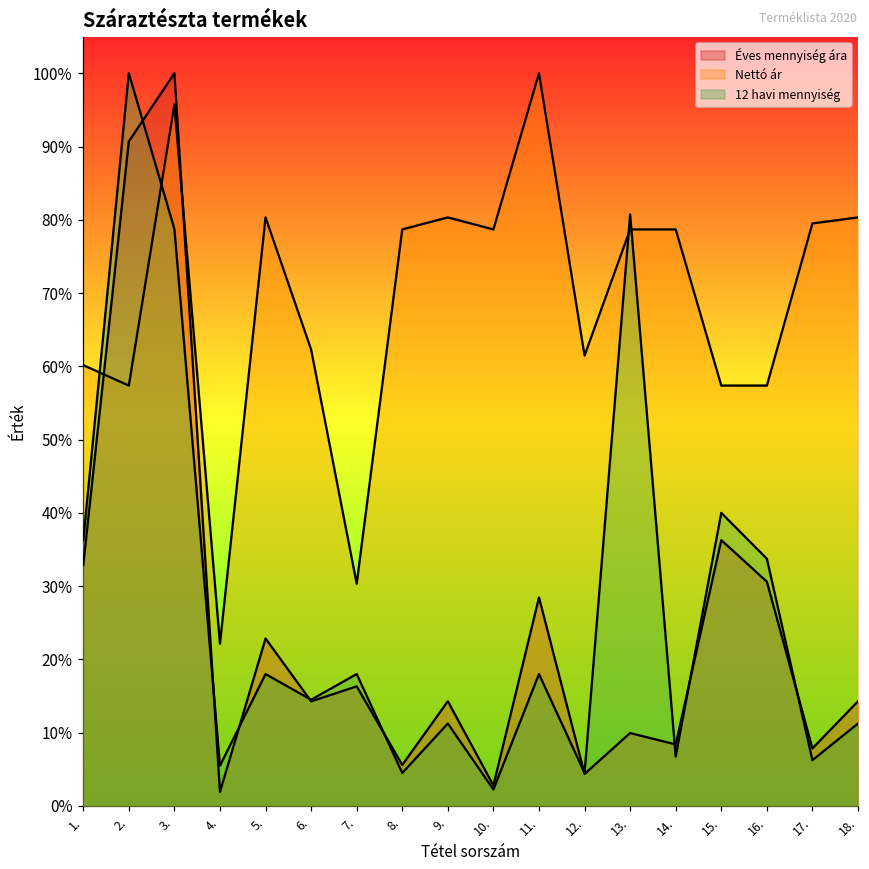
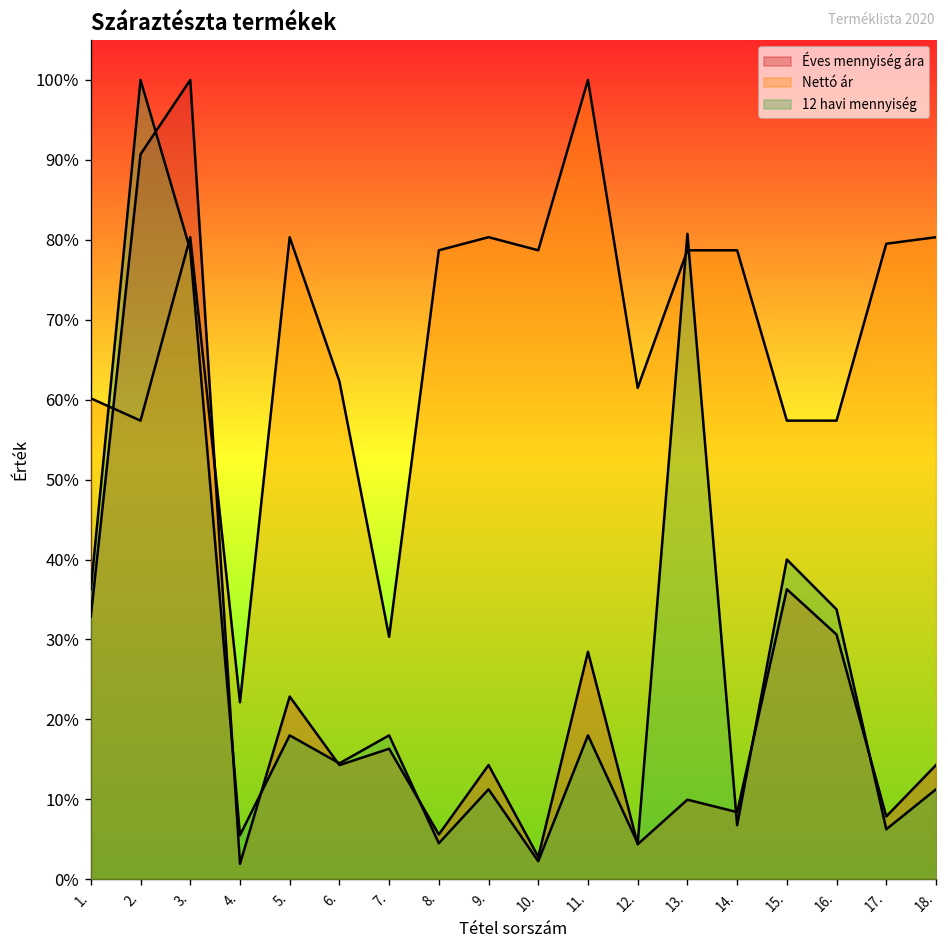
  {
    "Éves mennyiség ára": {
      "1.": "33%",
      "2.": "91%",
      "3.": "100%",
      "4.": "2%",
      "5.": "23%",
      "7.": "16%",
      "8.": "6%",
      "9.": "14%",
      "10.": "3%",
      "11.": "28%",
      "13.": "10%",
      "14.": "8%",
      "15.": "36%",
      "16.": "31%",
      "17.": "8%",
      "18.": "14%"
    },
    "Nettó ár": {
      "1.": "60%",
      "2.": "57%",
-     "3.": "96%",
+     "3.": "80%",
      "4.": "22%",
      "5.": "80%",
      "6.": "62%",
      "7.": "30%",
      "8.": "79%",
      "9.": "80%",
      "10.": "79%",
      "11.": "100%",
      "12.": "61%",
      "13.": "79%",
      "14.": "79%",
      "15.": "57%",
      "16.": "57%",
      "17.": "80%",
      "18.": "80%"
    },
    "12 havi mennyiség": {
      "1.": "36%",
      "2.": "100%",
      "3.": "79%",
      "4.": "6%",
      "5.": "18%",
      "7.": "18%",
      "8.": "5%",
      "9.": "11%",
      "10.": "2%",
      "11.": "18%",
      "13.": "81%",
      "14.": "7%",
      "15.": "40%",
      "16.": "34%",
      "17.": "6%",
      "18.": "11%"
    }
  }
